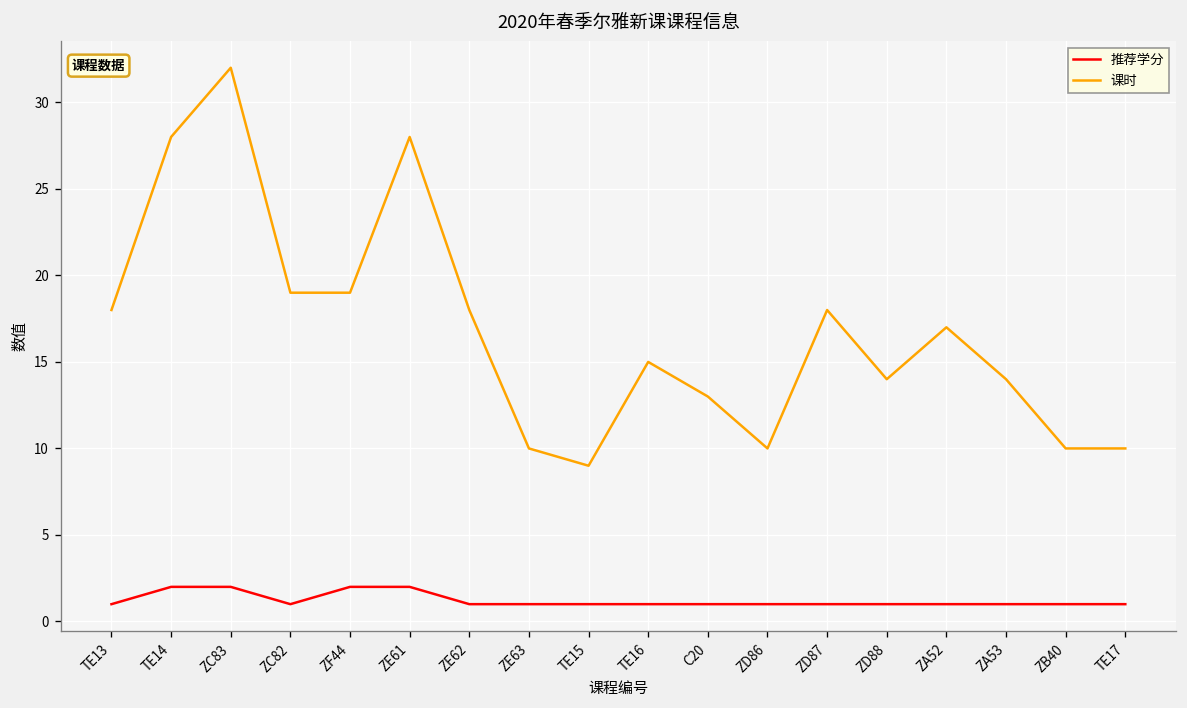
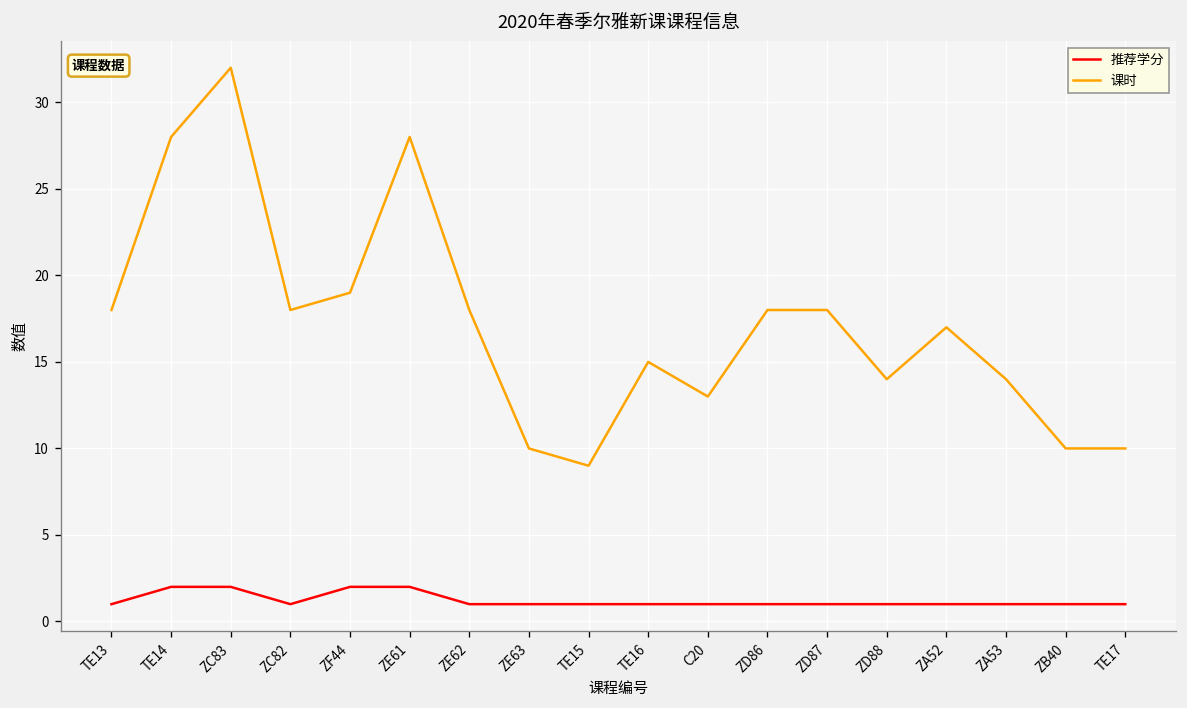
  {
    "推荐学分": {
      "TE13": 1,
      "TE14": 2,
      "ZC83": 2,
      "ZC82": 1,
      "ZF44": 2,
      "ZE61": 2,
      "ZE62": 1,
      "ZE63": 1,
      "TE15": 1,
      "TE16": 1,
      "C20": 1,
      "ZD86": 1,
      "ZD87": 1,
      "ZD88": 1,
      "ZA52": 1,
      "ZA53": 1,
      "ZB40": 1,
      "TE17": 1
    },
    "课时": {
      "TE13": 18,
      "TE14": 28,
      "ZC83": 32,
-     "ZC82": 19,
+     "ZC82": 18,
      "ZF44": 19,
      "ZE61": 28,
      "ZE62": 18,
      "ZE63": 10,
      "TE15": 9,
      "TE16": 15,
      "C20": 13,
-     "ZD86": 10,
+     "ZD86": 18,
      "ZD87": 18,
      "ZD88": 14,
      "ZA52": 17,
      "ZA53": 14,
      "ZB40": 10,
      "TE17": 10
    }
  }
